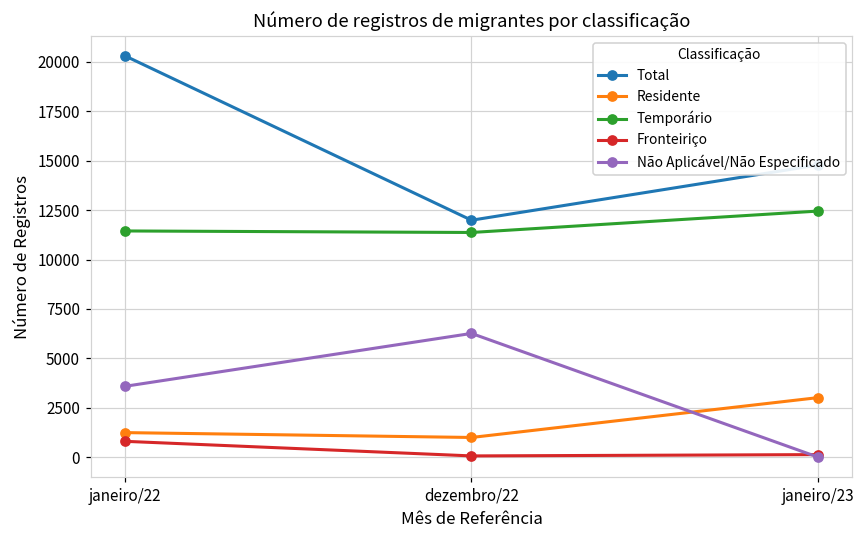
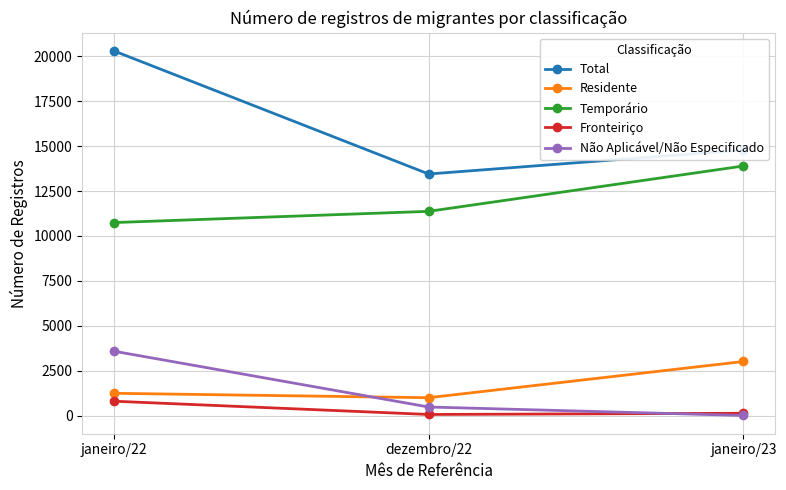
  {
    "Total": {
      "janeiro/22": 20300,
-     "dezembro/22": 12000
+     "dezembro/22": 13400
    },
    "Residente": {
      "janeiro/22": 1200,
      "dezembro/22": 1000,
      "janeiro/23": 3000
    },
    "Temporário": {
-     "janeiro/22": 11400,
+     "janeiro/22": 10700,
      "dezembro/22": 11400,
-     "janeiro/23": 12500
+     "janeiro/23": 13900
    },
    "Fronteiriço": {
      "janeiro/22": 800,
      "dezembro/22": 100
    },
    "Não Aplicável/Não Especificado": {
      "janeiro/22": 3600,
-     "dezembro/22": 6300
+     "dezembro/22": 500
    }
  }
